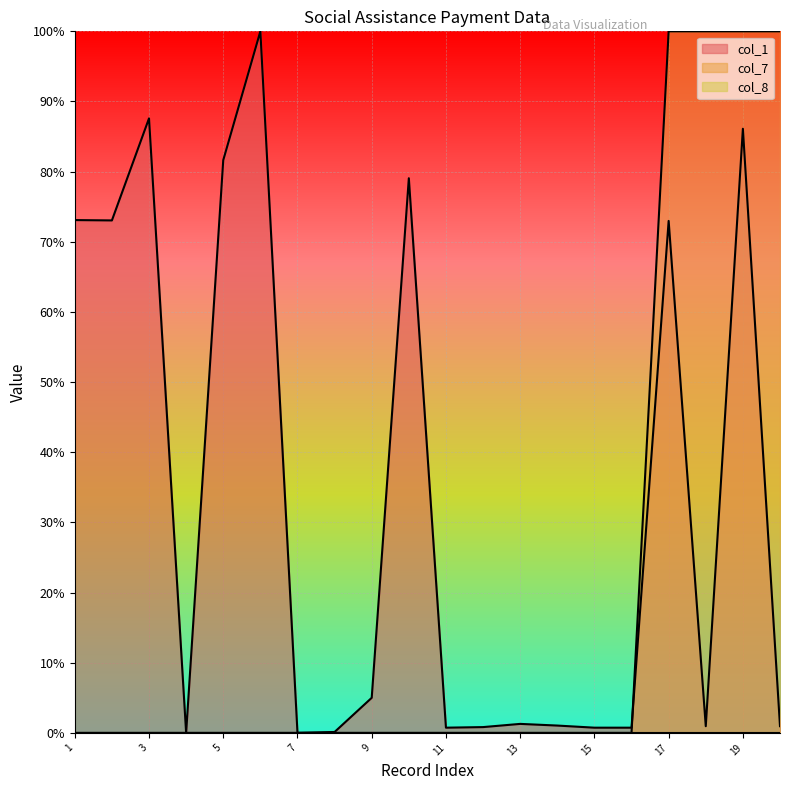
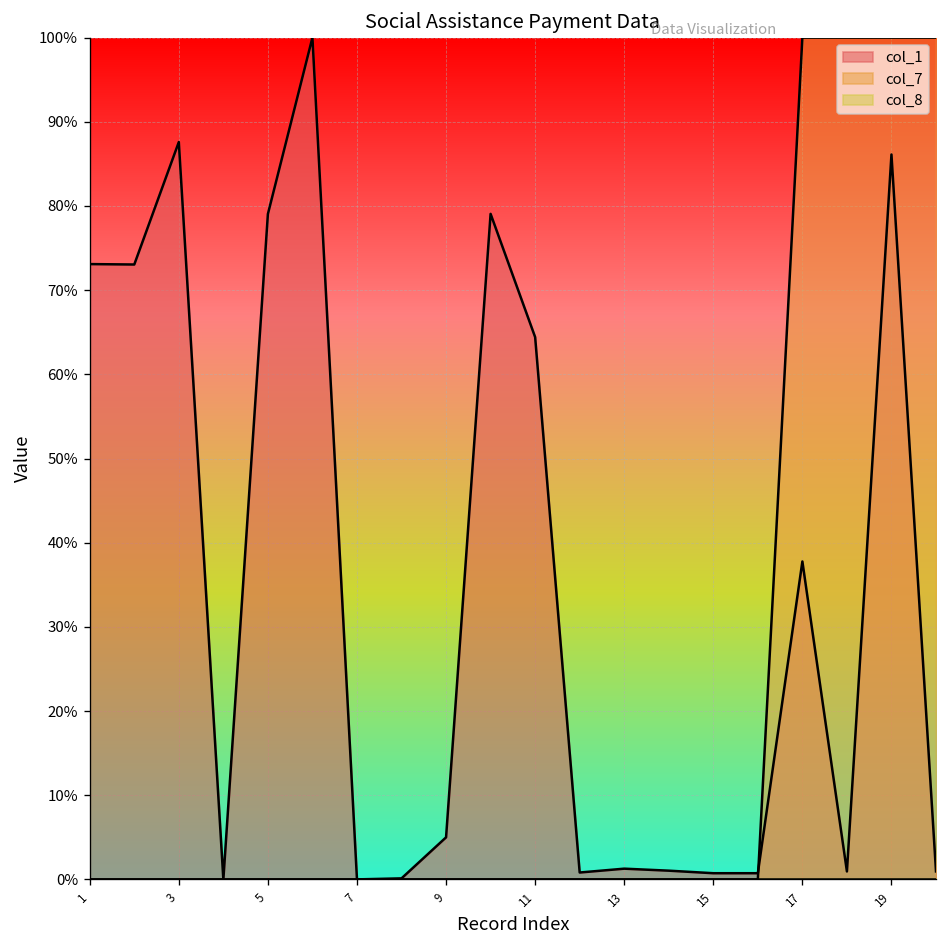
  {
    "col_1": {
      "1": "73%",
      "3": "88%",
-     "5": "82%",
+     "5": "79%",
      "9": "5%",
-     "11": "1%",
+     "11": "64%",
      "13": "1%",
      "15": "1%",
-     "17": "73%",
+     "17": "38%",
      "19": "86%"
    }
  }
